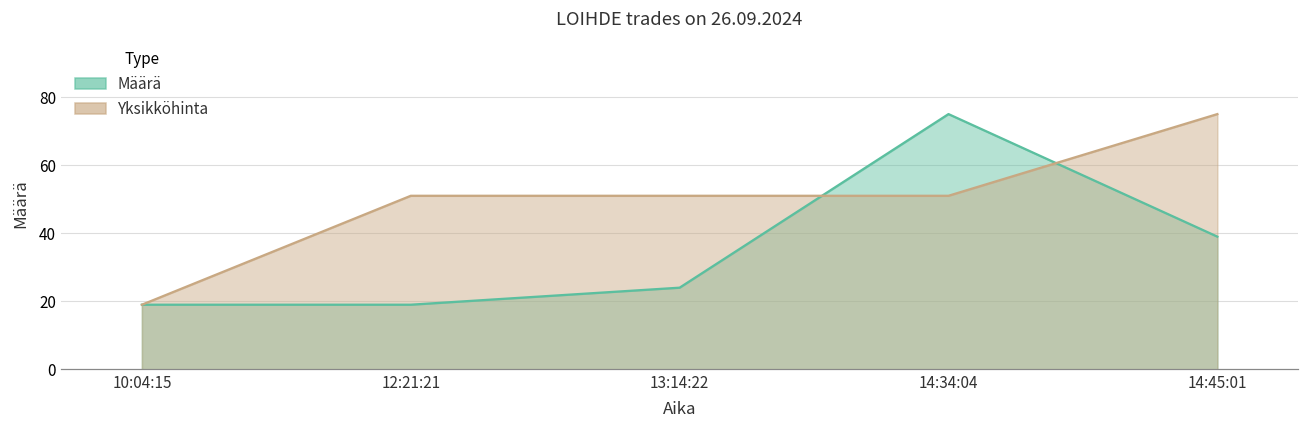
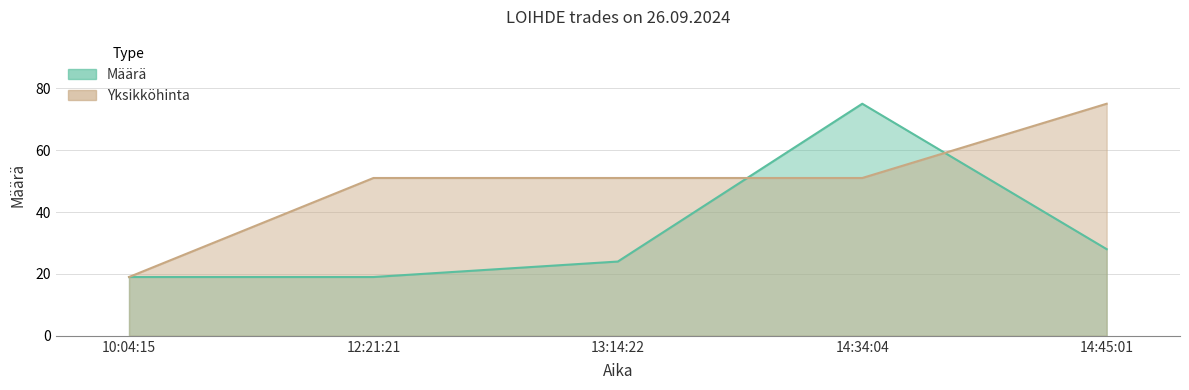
  {
    "Määrä": {
      "12:21:21": 19,
      "13:14:22": 24,
      "14:34:04": 75,
-     "14:45:01": 39
+     "14:45:01": 28
    }
  }
